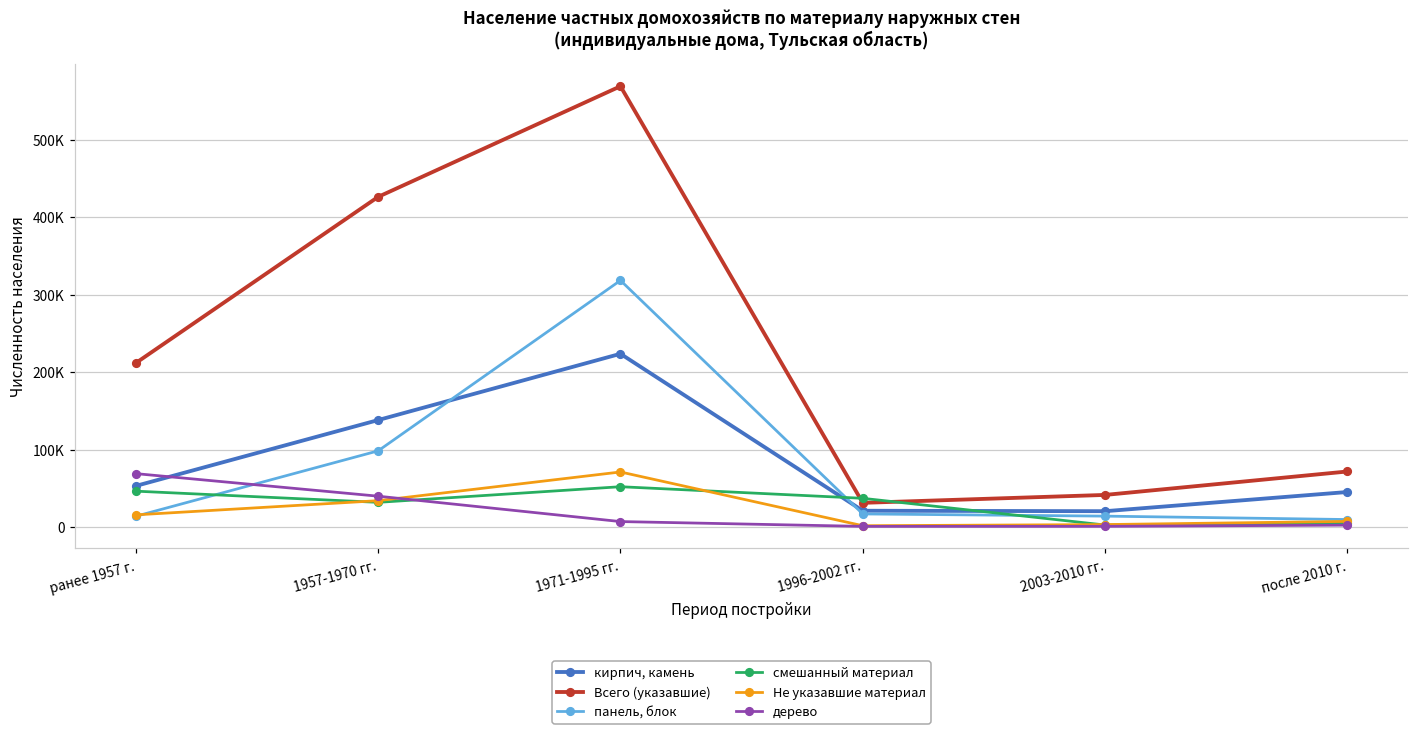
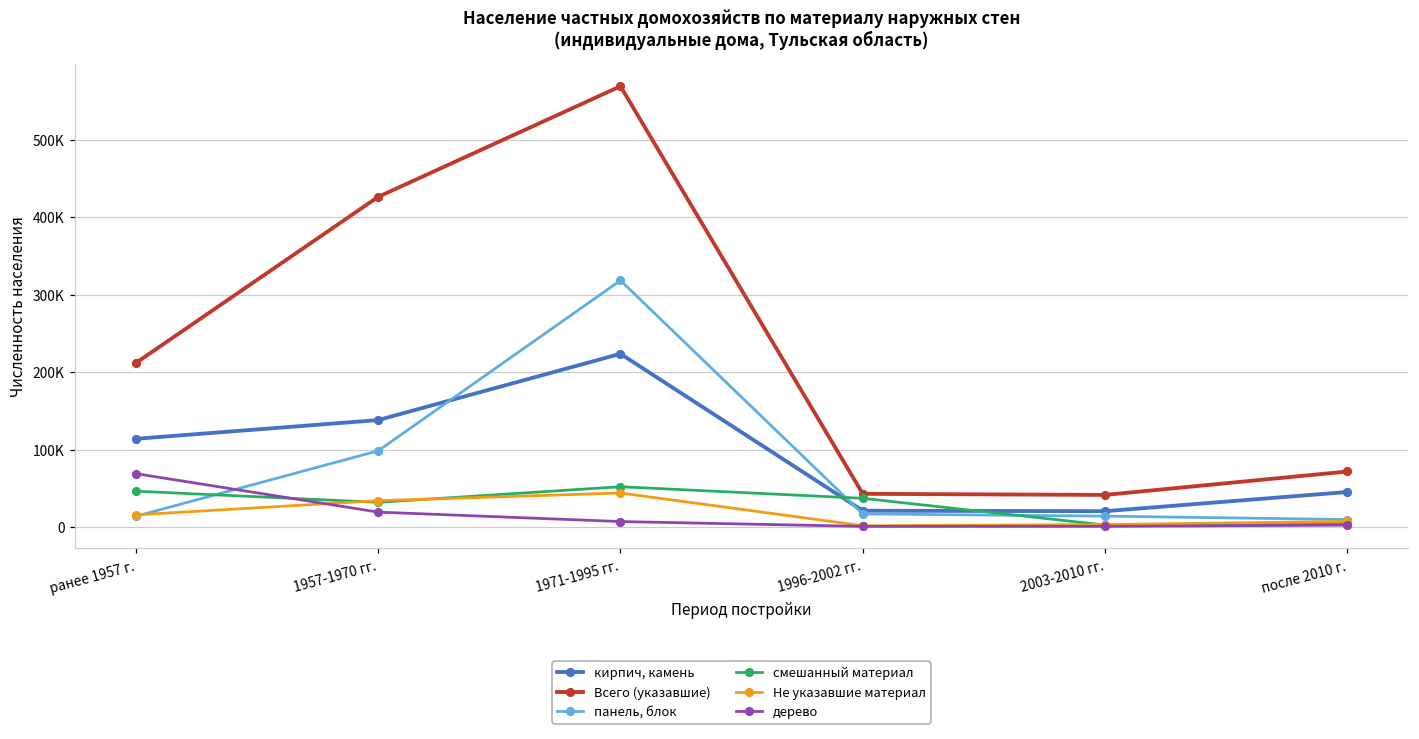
  {
    "кирпич, камень": {
-     "ранее 1957 г.": 50000,
+     "ранее 1957 г.": 110000,
      "1957-1970 гг.": 140000,
      "1971-1995 гг.": 220000,
      "1996-2002 гг.": 20000,
      "2003-2010 гг.": 20000,
      "после 2010 г.": 50000
    },
    "Всего (указавшие)": {
      "ранее 1957 г.": 210000,
      "1957-1970 гг.": 430000,
      "1971-1995 гг.": 570000,
-     "1996-2002 гг.": 30000,
+     "1996-2002 гг.": 40000,
      "2003-2010 гг.": 40000,
      "после 2010 г.": 70000
    },
    "панель, блок": {
      "1957-1970 гг.": 100000,
      "1971-1995 гг.": 320000,
      "1996-2002 гг.": 20000,
      "2003-2010 гг.": 10000
    },
    "смешанный материал": {
      "ранее 1957 г.": 50000,
      "1971-1995 гг.": 50000,
      "1996-2002 гг.": 40000
    },
    "Не указавшие материал": {
-     "1971-1995 гг.": 70000
+     "1971-1995 гг.": 40000
    },
    "дерево": {
      "ранее 1957 г.": 70000,
-     "1957-1970 гг.": 40000,
+     "1957-1970 гг.": 20000,
      "1971-1995 гг.": 10000
    }
  }
